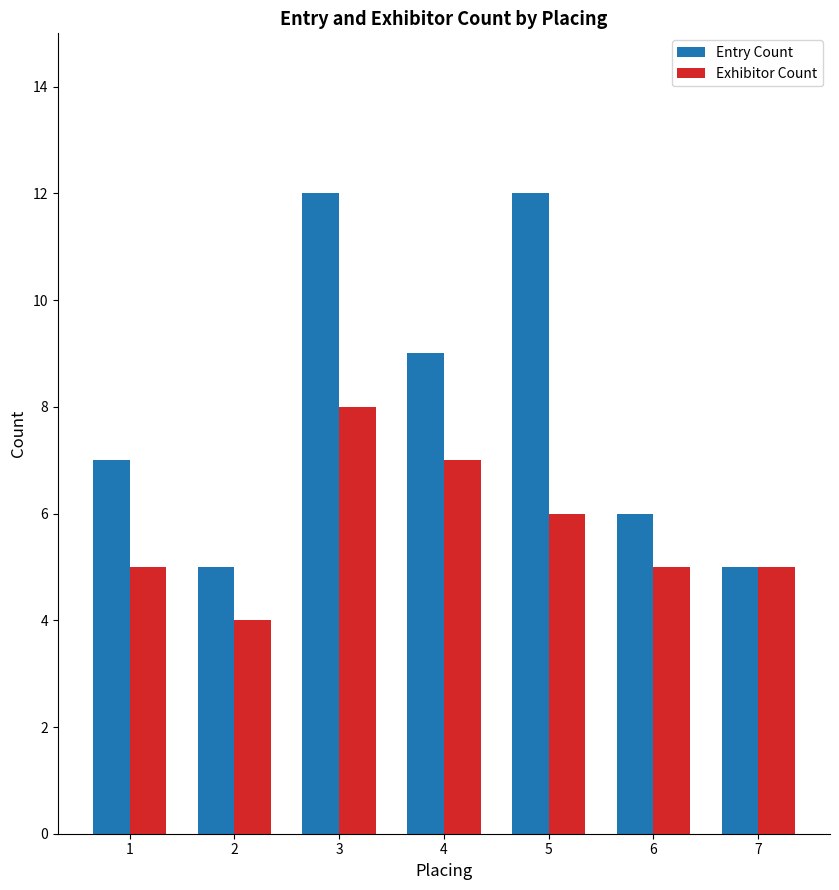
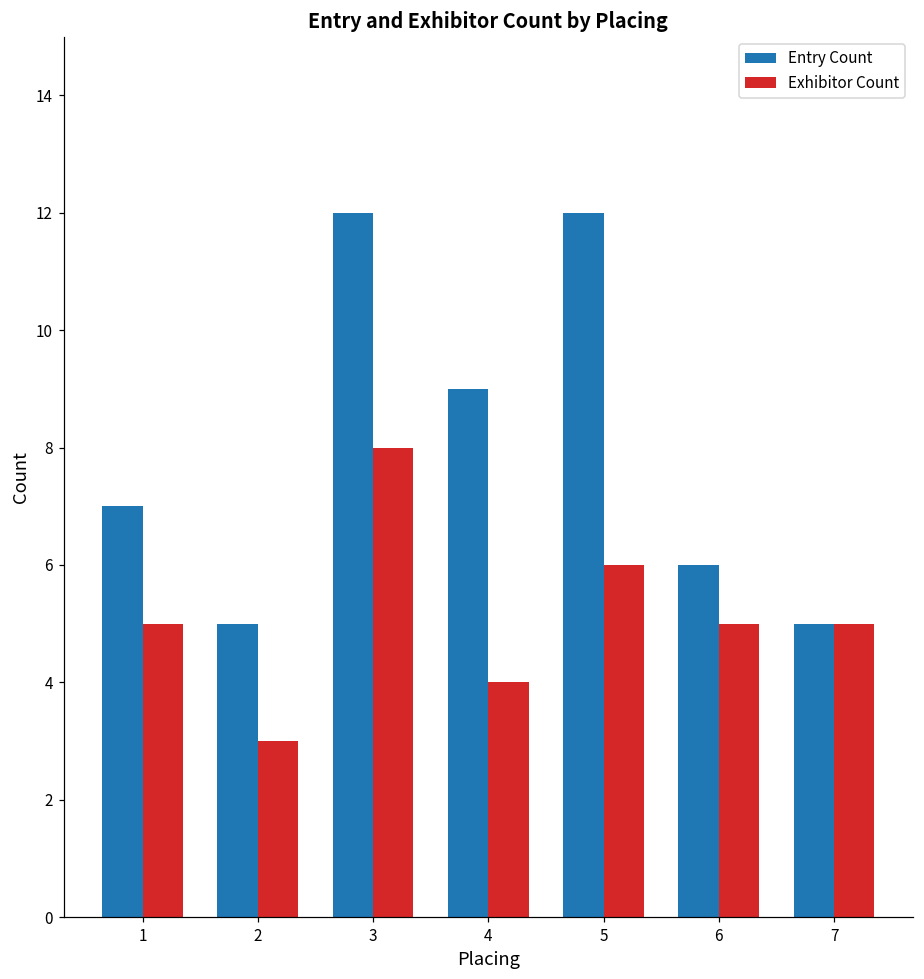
  {
    "Entry Count": {
      "1": 7,
      "2": 5,
      "3": 12,
      "4": 9,
      "5": 12,
      "6": 6,
      "7": 5
    },
    "Exhibitor Count": {
      "1": 5,
-     "2": 4,
+     "2": 3,
      "3": 8,
-     "4": 7,
+     "4": 4,
      "5": 6,
      "6": 5,
      "7": 5
    }
  }
